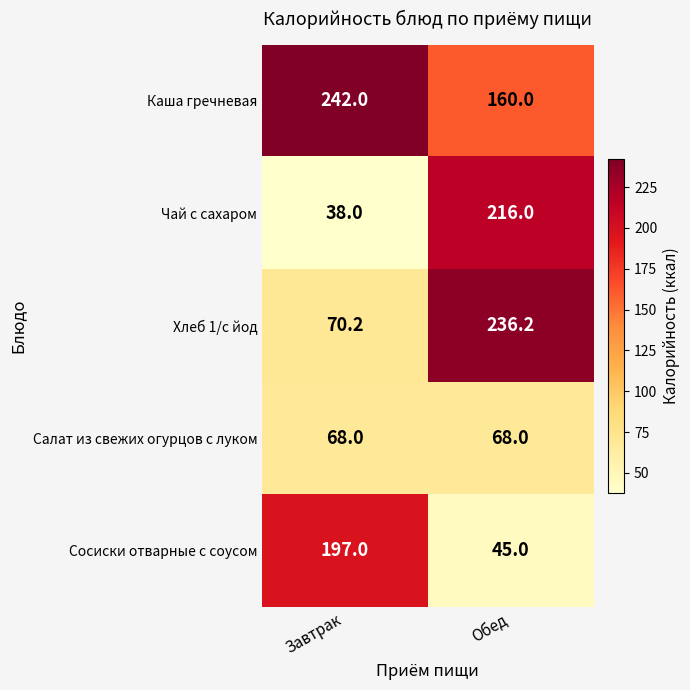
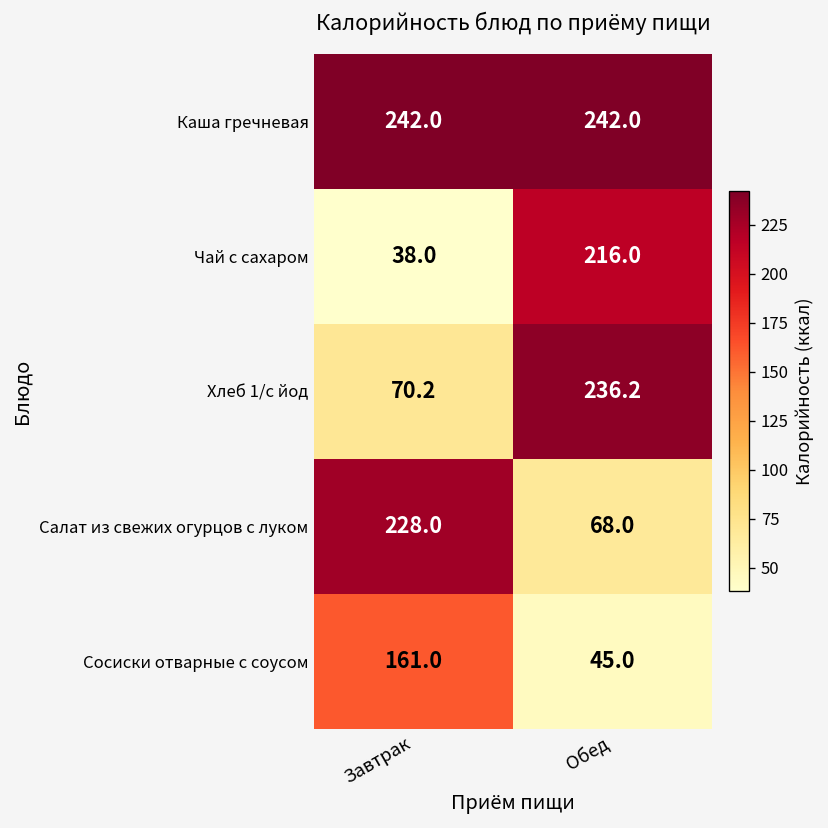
  {
    "Каша гречневая": {
      "Завтрак": 242.0,
-     "Обед": 160.0
+     "Обед": 242.0
    },
    "Чай с сахаром": {
      "Завтрак": 38.0,
      "Обед": 216.0
    },
    "Хлеб 1/с йод": {
      "Завтрак": 70.2,
      "Обед": 236.2
    },
    "Салат из свежих огурцов с луком": {
-     "Завтрак": 68.0,
+     "Завтрак": 228.0,
      "Обед": 68.0
    },
    "Сосиски отварные с соусом": {
-     "Завтрак": 197.0,
+     "Завтрак": 161.0,
      "Обед": 45.0
    }
  }
